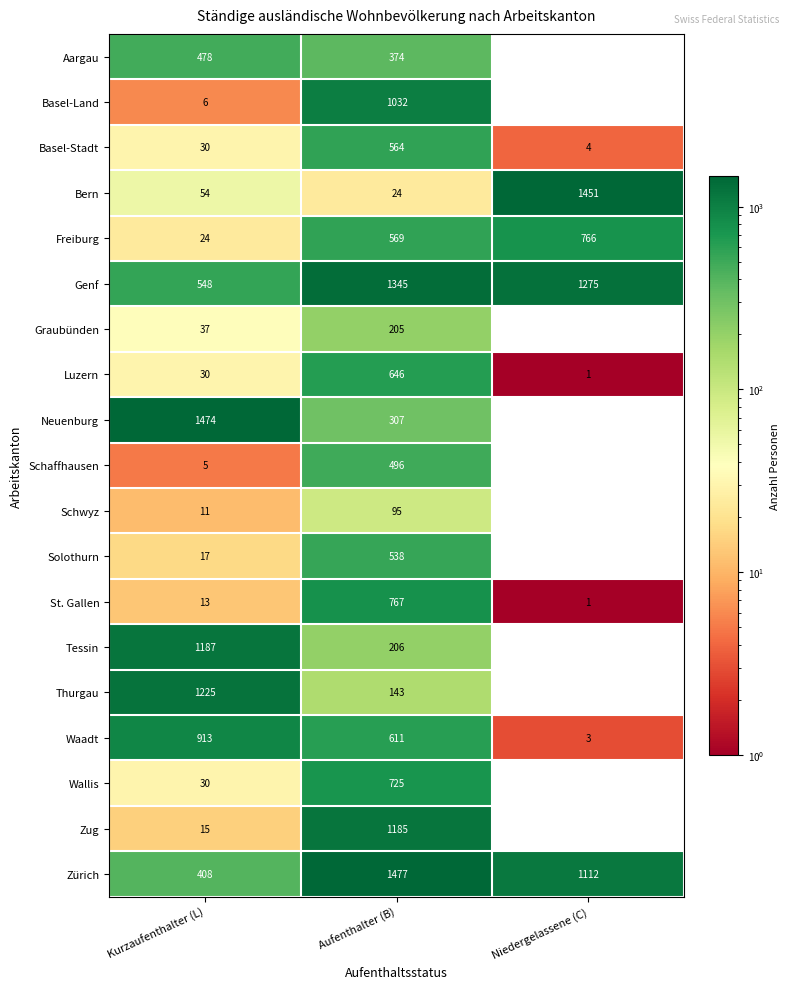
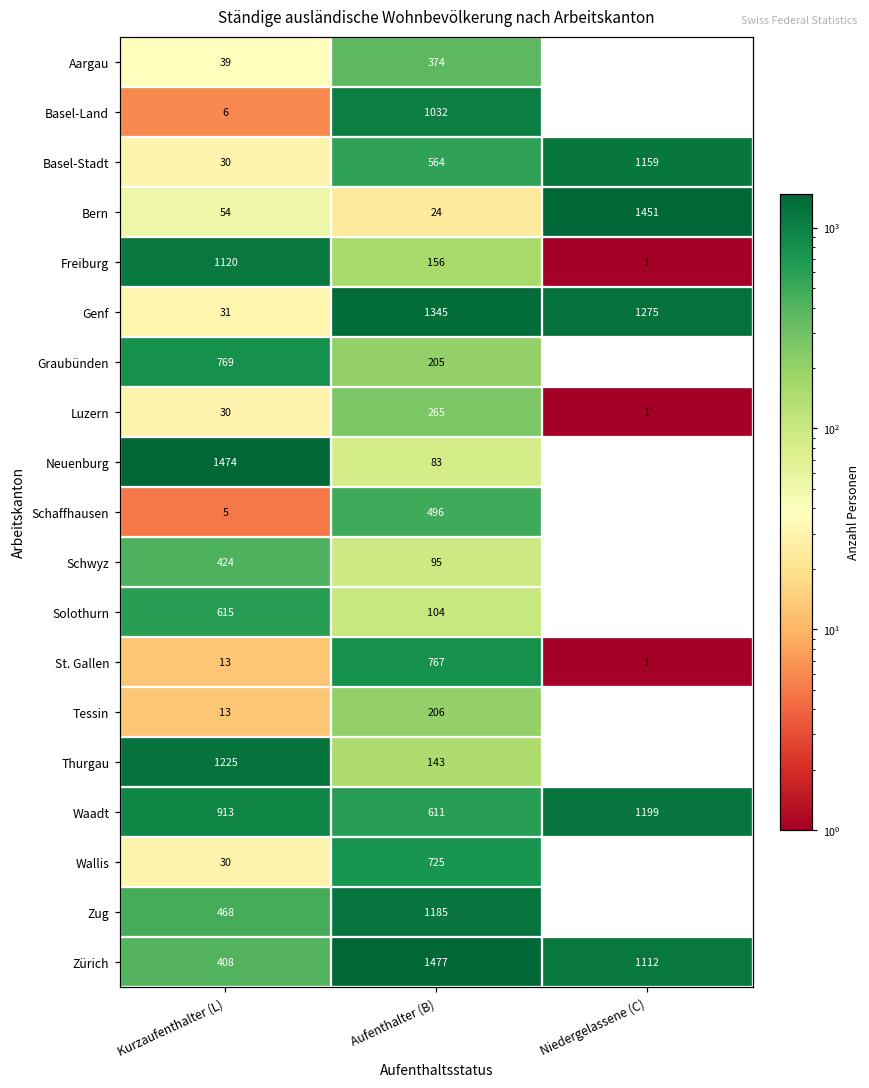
  {
    "Aargau": {
-     "Kurzaufenthalter (L)": 478,
+     "Kurzaufenthalter (L)": 39,
      "Aufenthalter (B)": 374
    },
    "Basel-Land": {
      "Kurzaufenthalter (L)": 6,
      "Aufenthalter (B)": 1032
    },
    "Basel-Stadt": {
      "Kurzaufenthalter (L)": 30,
      "Aufenthalter (B)": 564,
-     "Niedergelassene (C)": 4
+     "Niedergelassene (C)": 1159
    },
    "Bern": {
      "Kurzaufenthalter (L)": 54,
      "Aufenthalter (B)": 24,
      "Niedergelassene (C)": 1451
    },
    "Freiburg": {
-     "Kurzaufenthalter (L)": 24,
-     "Aufenthalter (B)": 569,
-     "Niedergelassene (C)": 766
+     "Kurzaufenthalter (L)": 1120,
+     "Aufenthalter (B)": 156,
+     "Niedergelassene (C)": 1
    },
    "Genf": {
-     "Kurzaufenthalter (L)": 548,
+     "Kurzaufenthalter (L)": 31,
      "Aufenthalter (B)": 1345,
      "Niedergelassene (C)": 1275
    },
    "Graubünden": {
-     "Kurzaufenthalter (L)": 37,
+     "Kurzaufenthalter (L)": 769,
      "Aufenthalter (B)": 205
    },
    "Luzern": {
      "Kurzaufenthalter (L)": 30,
-     "Aufenthalter (B)": 646,
+     "Aufenthalter (B)": 265,
      "Niedergelassene (C)": 1
    },
    "Neuenburg": {
      "Kurzaufenthalter (L)": 1474,
-     "Aufenthalter (B)": 307
+     "Aufenthalter (B)": 83
    },
    "Schaffhausen": {
      "Kurzaufenthalter (L)": 5,
      "Aufenthalter (B)": 496
    },
    "Schwyz": {
-     "Kurzaufenthalter (L)": 11,
+     "Kurzaufenthalter (L)": 424,
      "Aufenthalter (B)": 95
    },
    "Solothurn": {
-     "Kurzaufenthalter (L)": 17,
-     "Aufenthalter (B)": 538
+     "Kurzaufenthalter (L)": 615,
+     "Aufenthalter (B)": 104
    },
    "St. Gallen": {
      "Kurzaufenthalter (L)": 13,
      "Aufenthalter (B)": 767,
      "Niedergelassene (C)": 1
    },
    "Tessin": {
-     "Kurzaufenthalter (L)": 1187,
+     "Kurzaufenthalter (L)": 13,
      "Aufenthalter (B)": 206
    },
    "Thurgau": {
      "Kurzaufenthalter (L)": 1225,
      "Aufenthalter (B)": 143
    },
    "Waadt": {
      "Kurzaufenthalter (L)": 913,
      "Aufenthalter (B)": 611,
-     "Niedergelassene (C)": 3
+     "Niedergelassene (C)": 1199
    },
    "Wallis": {
      "Kurzaufenthalter (L)": 30,
      "Aufenthalter (B)": 725
    },
    "Zug": {
-     "Kurzaufenthalter (L)": 15,
+     "Kurzaufenthalter (L)": 468,
      "Aufenthalter (B)": 1185
    },
    "Zürich": {
      "Kurzaufenthalter (L)": 408,
      "Aufenthalter (B)": 1477,
      "Niedergelassene (C)": 1112
    }
  }
